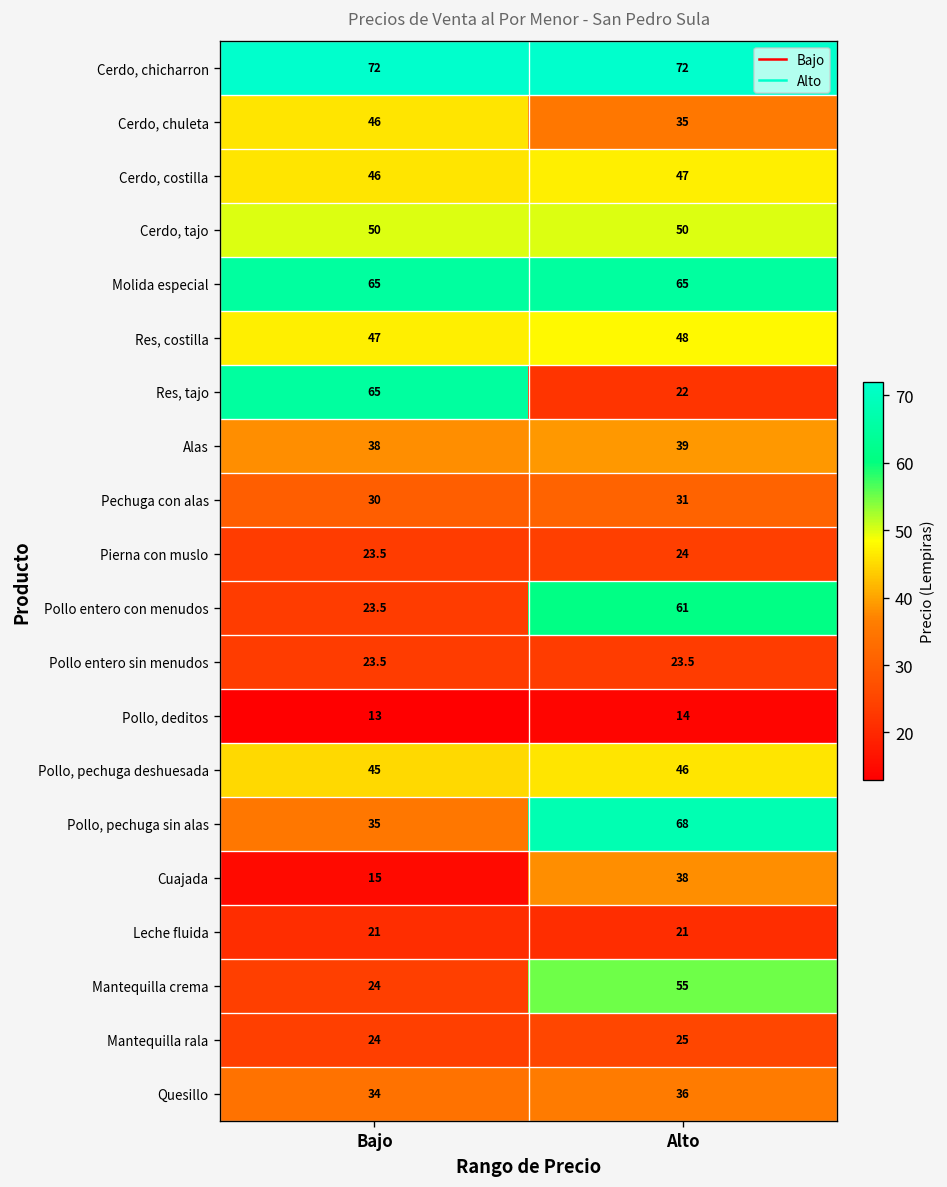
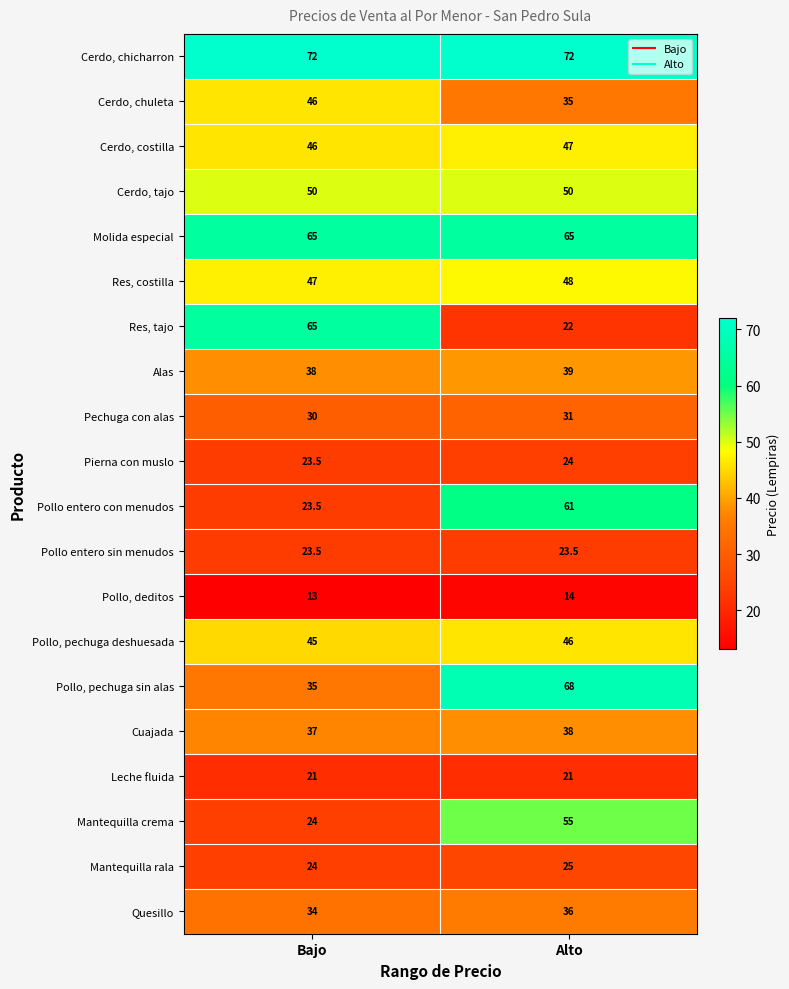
  {
    "Cerdo, chicharron": {
      "Bajo": 72,
      "Alto": 72
    },
    "Cerdo, chuleta": {
      "Bajo": 46,
      "Alto": 35
    },
    "Cerdo, costilla": {
      "Bajo": 46,
      "Alto": 47
    },
    "Cerdo, tajo": {
      "Bajo": 50,
      "Alto": 50
    },
    "Molida especial": {
      "Bajo": 65,
      "Alto": 65
    },
    "Res, costilla": {
      "Bajo": 47,
      "Alto": 48
    },
    "Res, tajo": {
      "Bajo": 65,
      "Alto": 22
    },
    "Alas": {
      "Bajo": 38,
      "Alto": 39
    },
    "Pechuga con alas": {
      "Bajo": 30,
      "Alto": 31
    },
    "Pierna con muslo": {
      "Bajo": 23.5,
      "Alto": 24
    },
    "Pollo entero con menudos": {
      "Bajo": 23.5,
      "Alto": 61
    },
    "Pollo entero sin menudos": {
      "Bajo": 23.5,
      "Alto": 23.5
    },
    "Pollo, deditos": {
      "Bajo": 13,
      "Alto": 14
    },
    "Pollo, pechuga deshuesada": {
      "Bajo": 45,
      "Alto": 46
    },
    "Pollo, pechuga sin alas": {
      "Bajo": 35,
      "Alto": 68
    },
    "Cuajada": {
-     "Bajo": 15,
+     "Bajo": 37,
      "Alto": 38
    },
    "Leche fluida": {
      "Bajo": 21,
      "Alto": 21
    },
    "Mantequilla crema": {
      "Bajo": 24,
      "Alto": 55
    },
    "Mantequilla rala": {
      "Bajo": 24,
      "Alto": 25
    },
    "Quesillo": {
      "Bajo": 34,
      "Alto": 36
    }
  }
